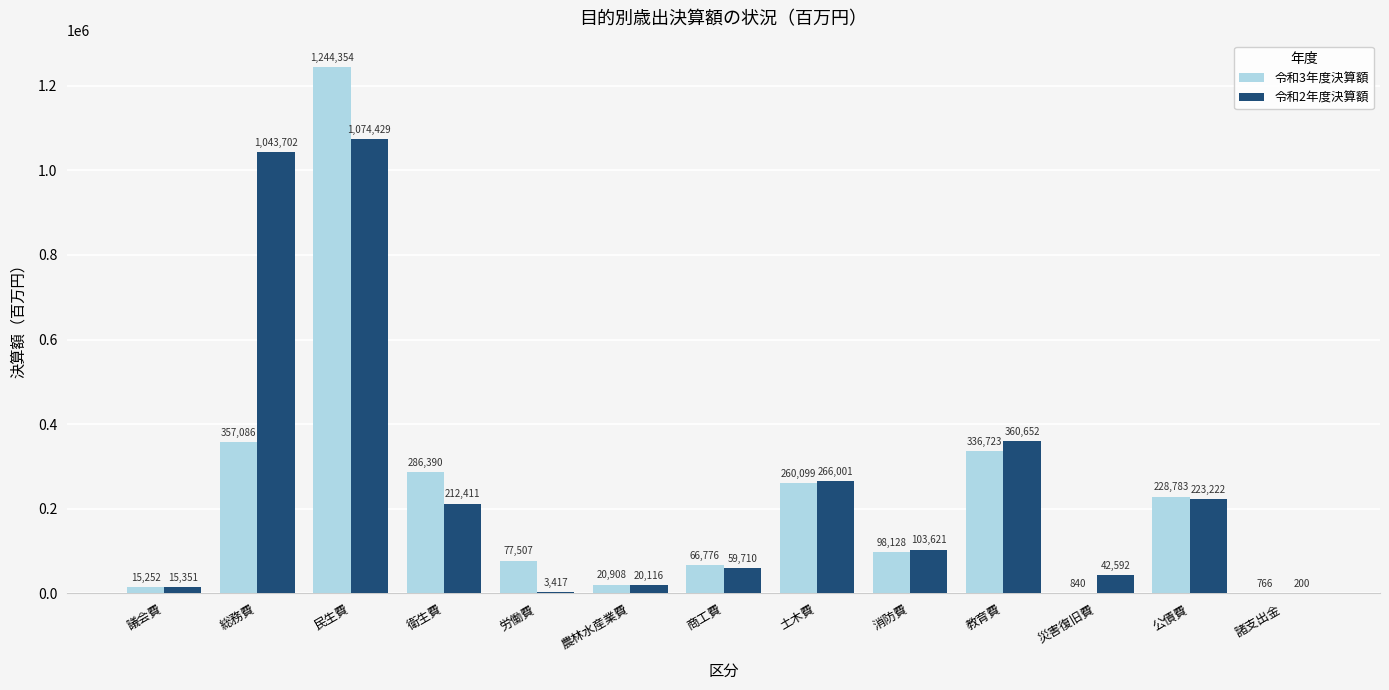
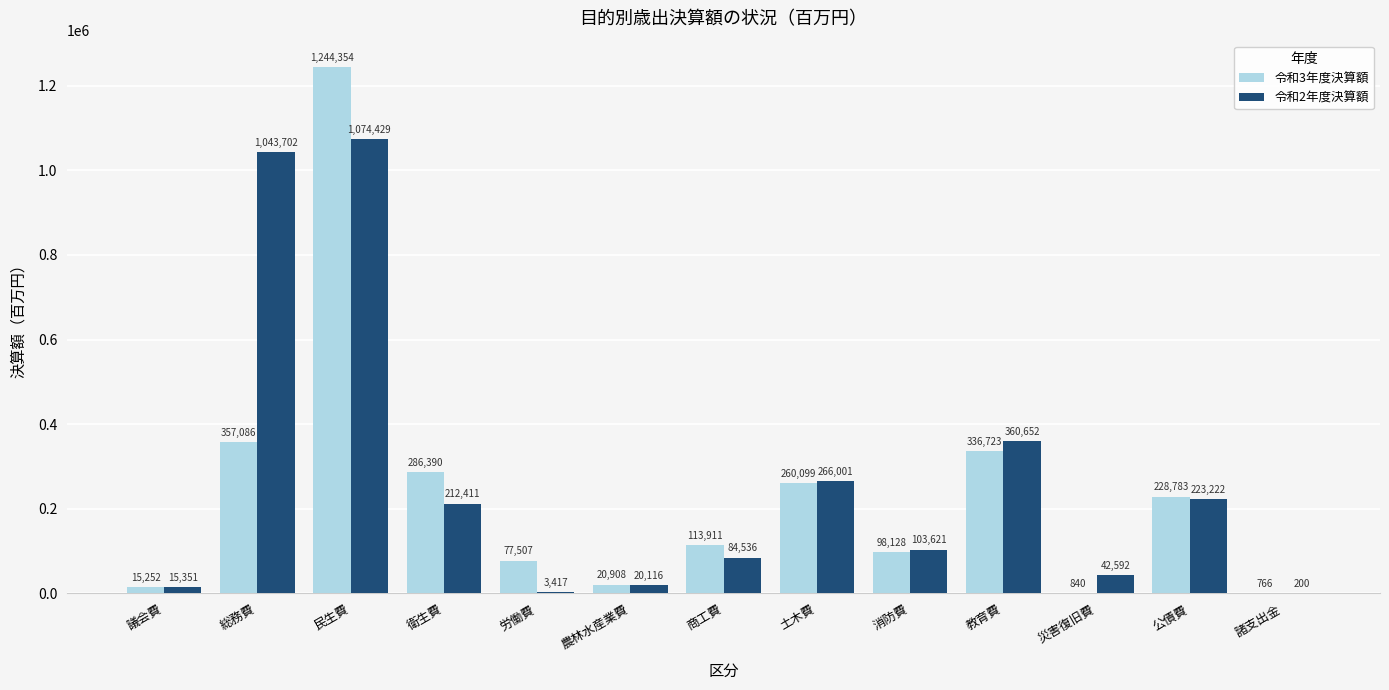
  {
    "令和3年度決算額": {
      "議会費": "15,252",
      "総務費": "357,086",
      "民生費": "1,244,354",
      "衛生費": "286,390",
      "労働費": "77,507",
      "農林水産業費": "20,908",
-     "商工費": "66,776",
+     "商工費": "113,911",
      "土木費": "260,099",
      "消防費": "98,128",
      "教育費": "336,723",
      "災害復旧費": "840",
      "公債費": "228,783",
      "諸支出金": "766"
    },
    "令和2年度決算額": {
      "議会費": "15,351",
      "総務費": "1,043,702",
      "民生費": "1,074,429",
      "衛生費": "212,411",
      "労働費": "3,417",
      "農林水産業費": "20,116",
-     "商工費": "59,710",
+     "商工費": "84,536",
      "土木費": "266,001",
      "消防費": "103,621",
      "教育費": "360,652",
      "災害復旧費": "42,592",
      "公債費": "223,222",
      "諸支出金": "200"
    }
  }
